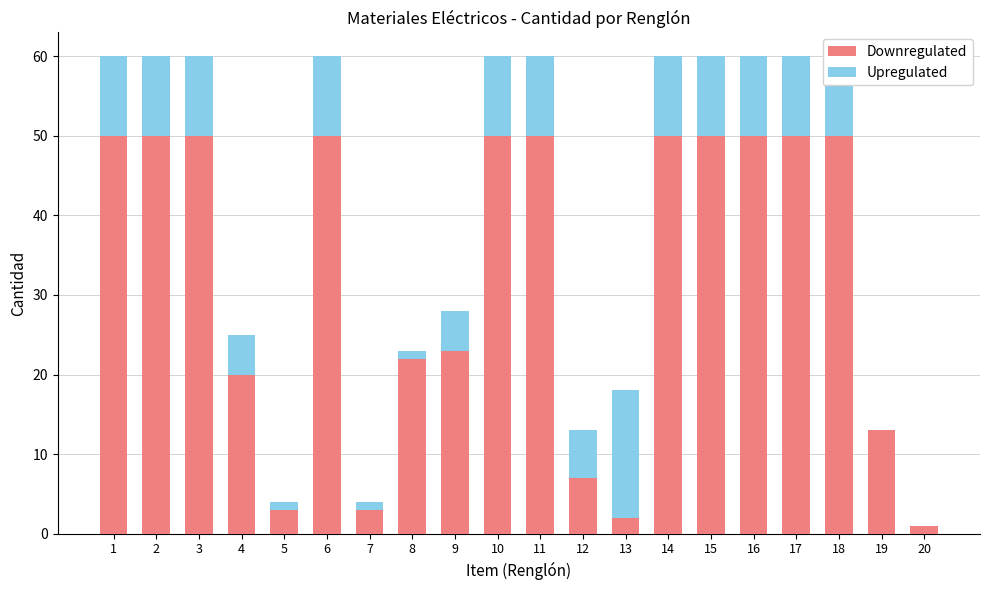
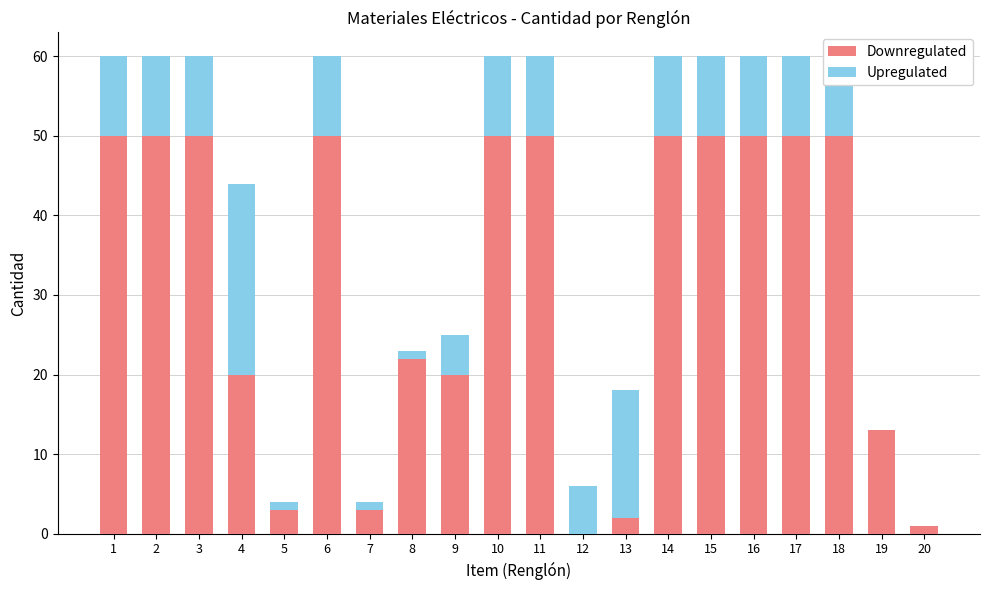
  {
    "Downregulated": {
      "1": 50,
      "2": 50,
      "3": 50,
      "4": 20,
      "5": 3,
      "6": 50,
      "7": 3,
      "8": 22,
-     "9": 23,
+     "9": 20,
      "10": 50,
      "11": 50,
-     "12": 7,
+     "12": 0,
      "13": 2,
      "14": 50,
      "15": 50,
      "16": 50,
      "17": 50,
      "18": 50,
      "19": 13,
      "20": 1
    },
    "Upregulated": {
      "1": 10,
      "2": 10,
      "3": 10,
-     "4": 5,
+     "4": 24,
      "5": 1,
      "6": 10,
      "7": 1,
      "8": 1,
      "9": 5,
      "10": 10,
      "11": 10,
      "12": 6,
      "13": 16,
      "14": 10,
      "15": 10,
      "16": 10,
      "17": 10,
      "19": 0,
      "20": 0
    }
  }
